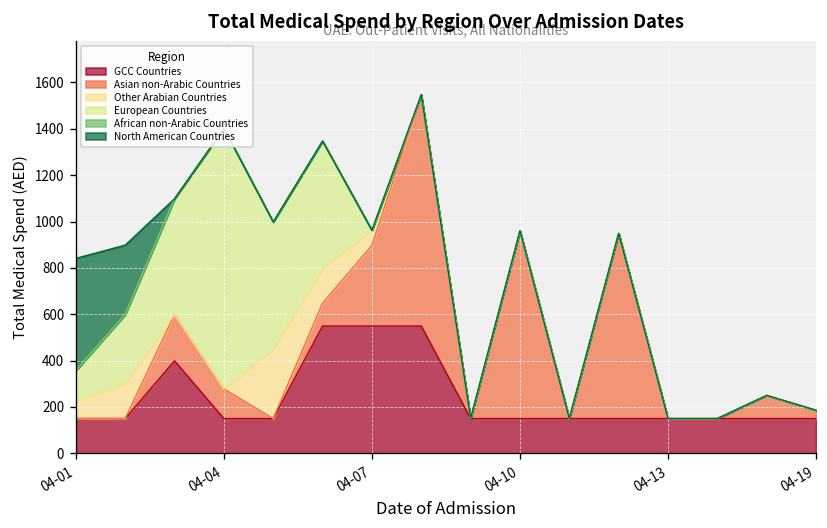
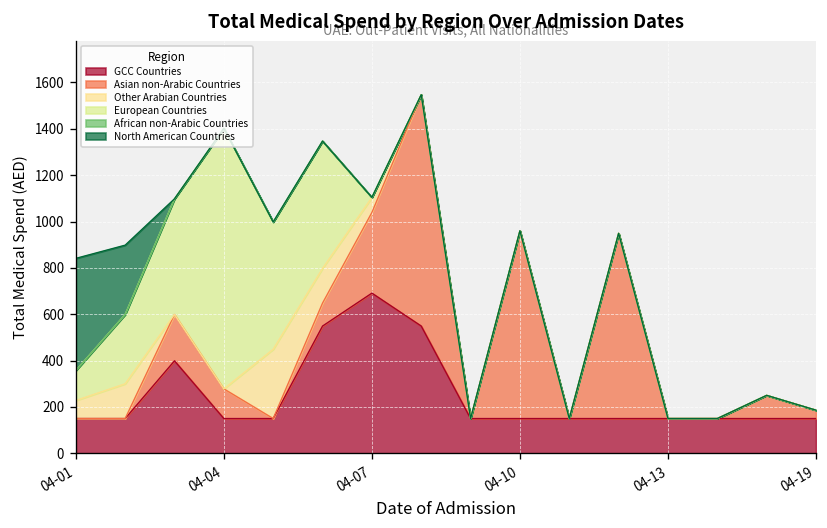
  {
    "GCC Countries": {
      "04-04": 150,
-     "04-07": 550,
+     "04-07": 690,
      "04-10": 150,
      "04-19": 150
    },
    "Asian non-Arabic Countries": {
      "04-07": 350
    },
    "Other Arabian Countries": {
      "04-01": 80
    },
    "North American Countries": {
      "04-01": 480
    }
  }
